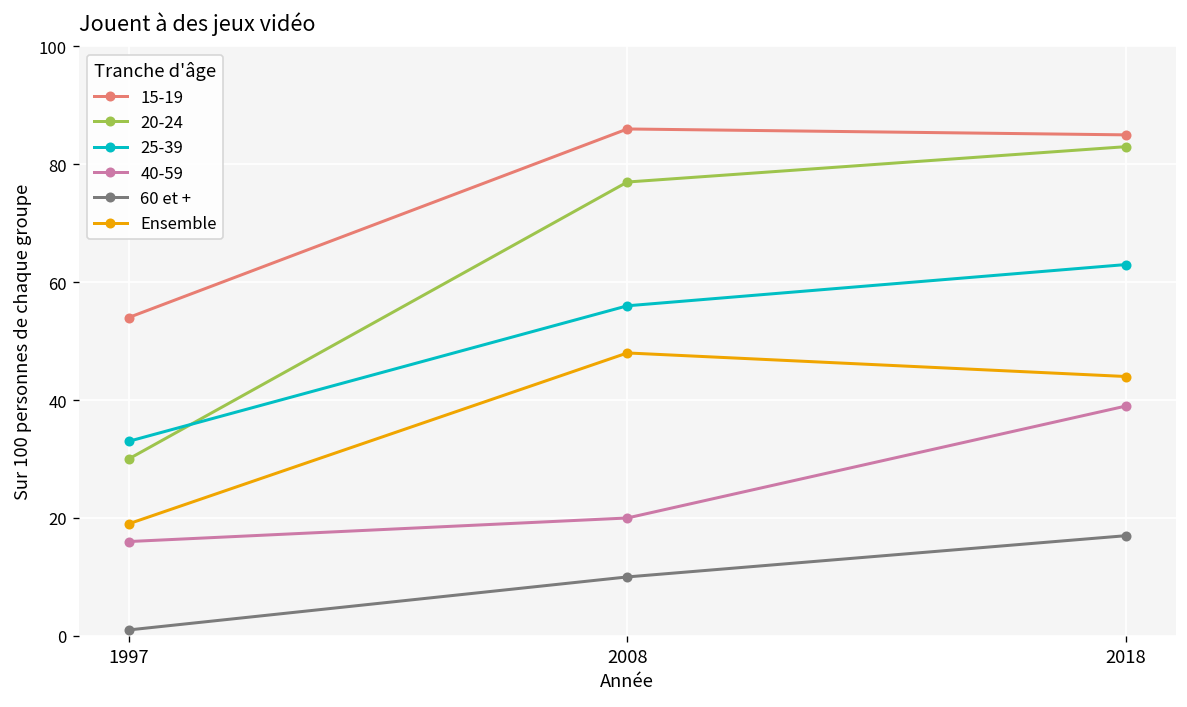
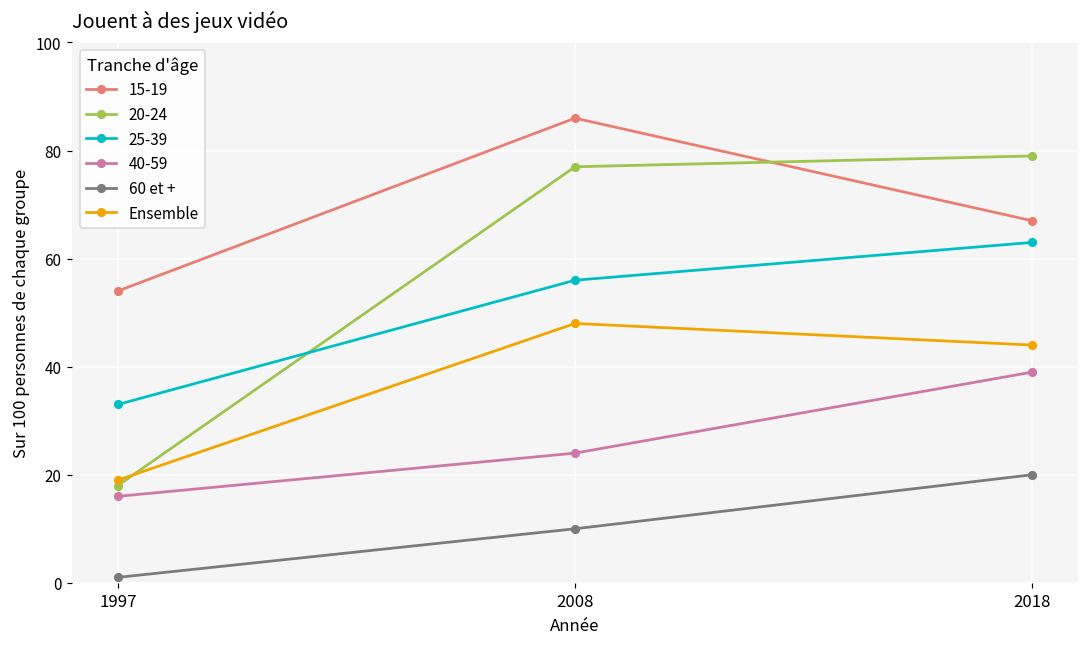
  {
    "15-19": {
      "1997": 54,
      "2008": 86,
-     "2018": 85
+     "2018": 67
    },
    "20-24": {
-     "1997": 30,
+     "1997": 18,
      "2008": 77,
-     "2018": 83
+     "2018": 79
    },
    "25-39": {
      "1997": 33,
      "2008": 56,
      "2018": 63
    },
    "40-59": {
      "1997": 16,
-     "2008": 20,
+     "2008": 24,
      "2018": 39
    },
    "60 et +": {
      "1997": 1,
      "2008": 10,
-     "2018": 17
+     "2018": 20
    },
    "Ensemble": {
      "1997": 19,
      "2008": 48,
      "2018": 44
    }
  }
